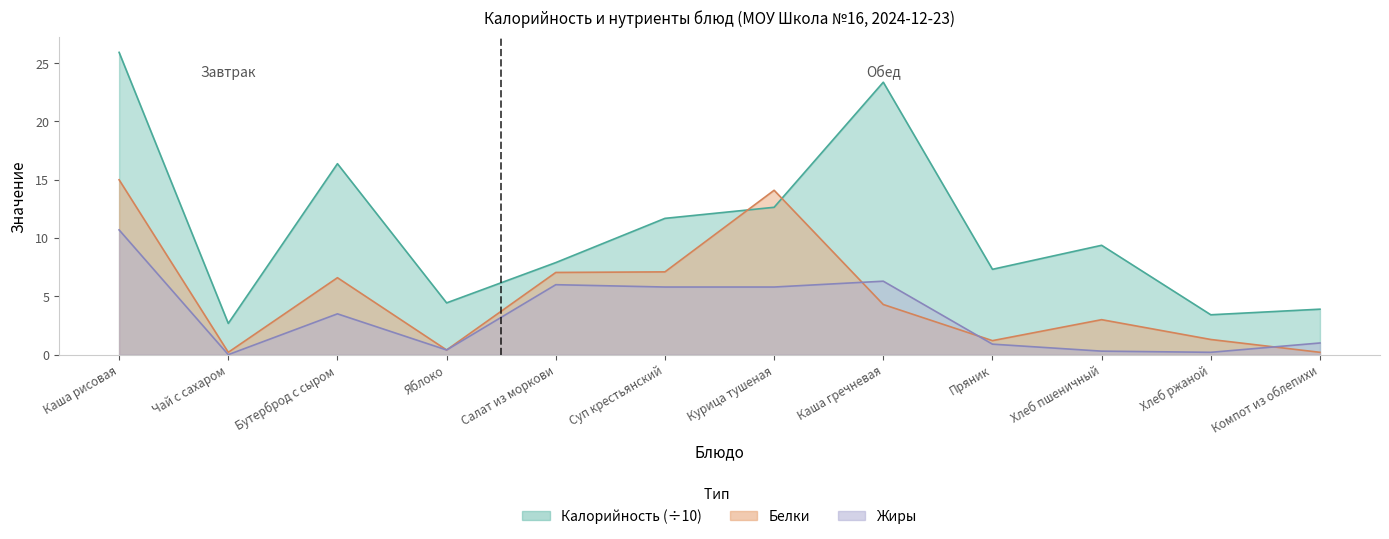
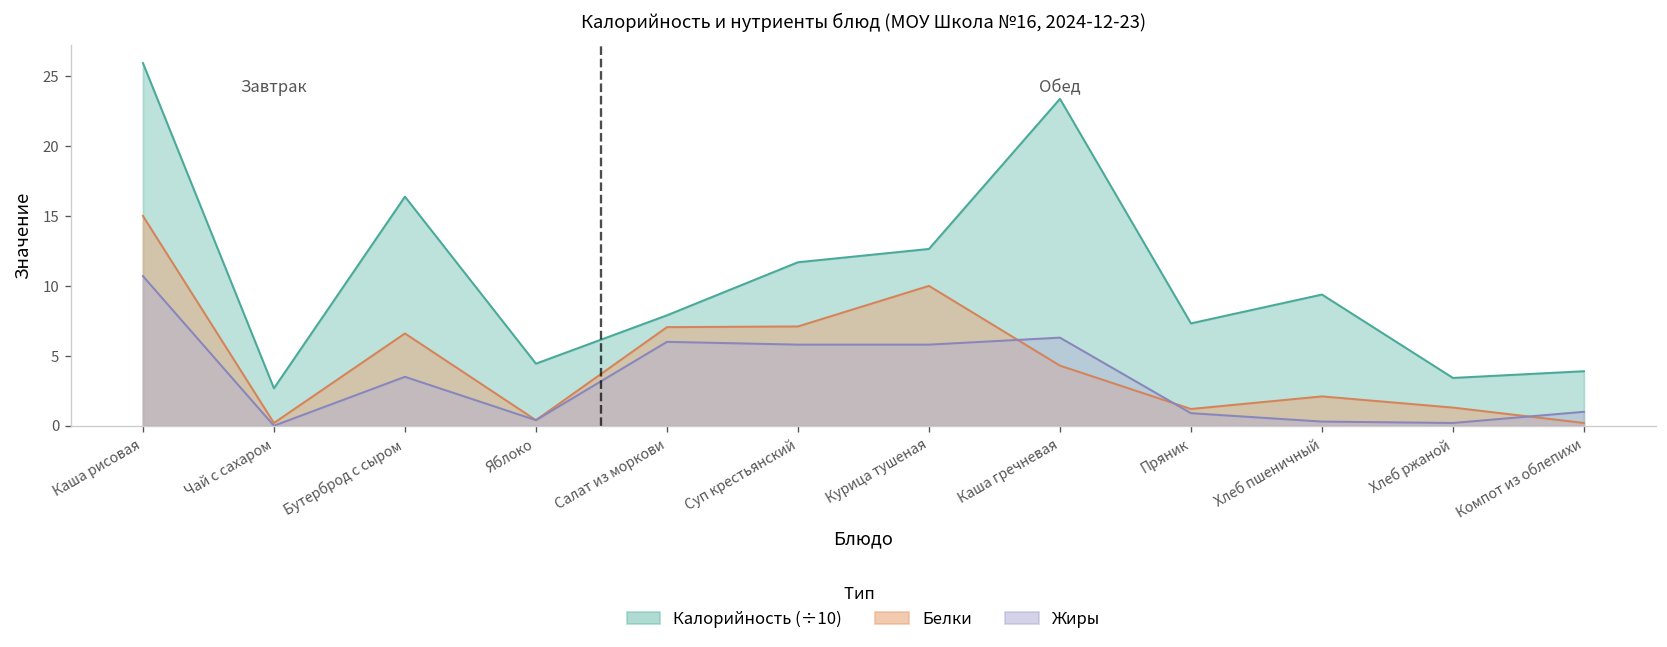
  {
    "Белки": {
      "Каша рисовая": 15.0,
      "Бутерброд с сыром": 6.6,
      "Салат из моркови": 7.1,
      "Суп крестьянский": 7.1,
-     "Курица тушеная": 14.1,
+     "Курица тушеная": 10.0,
      "Каша гречневая": 4.3,
      "Пряник": 1.2,
-     "Хлеб пшеничный": 3.0,
+     "Хлеб пшеничный": 2.1,
      "Хлеб ржаной": 1.3,
      "Компот из облепихи": 0.2
    }
  }
